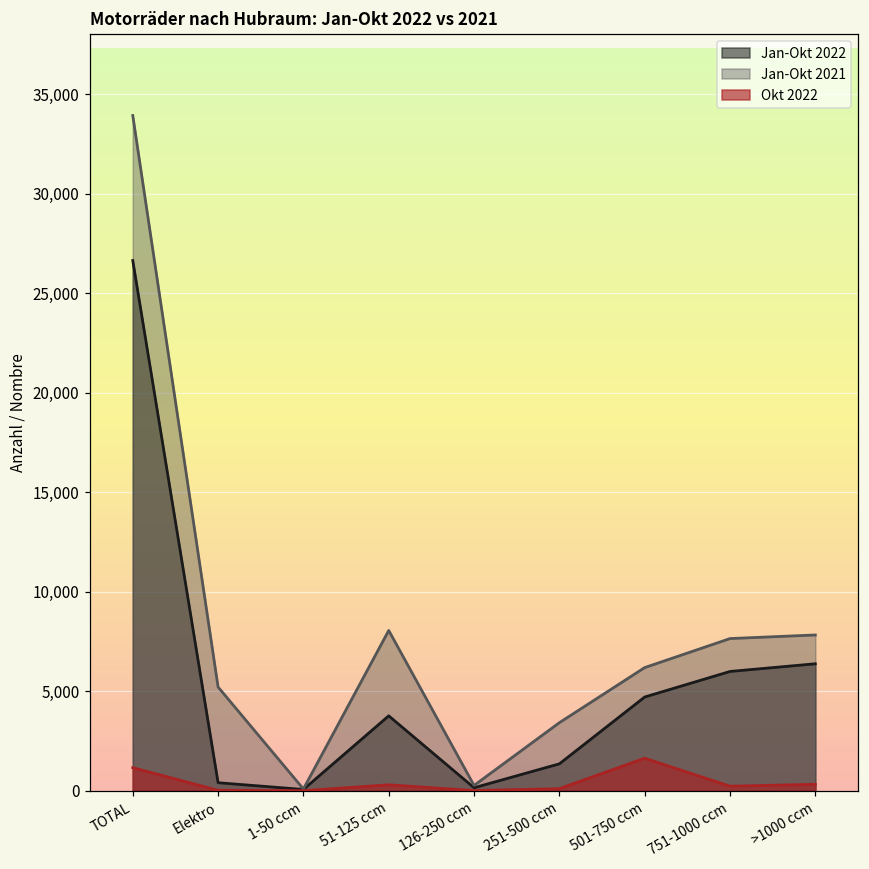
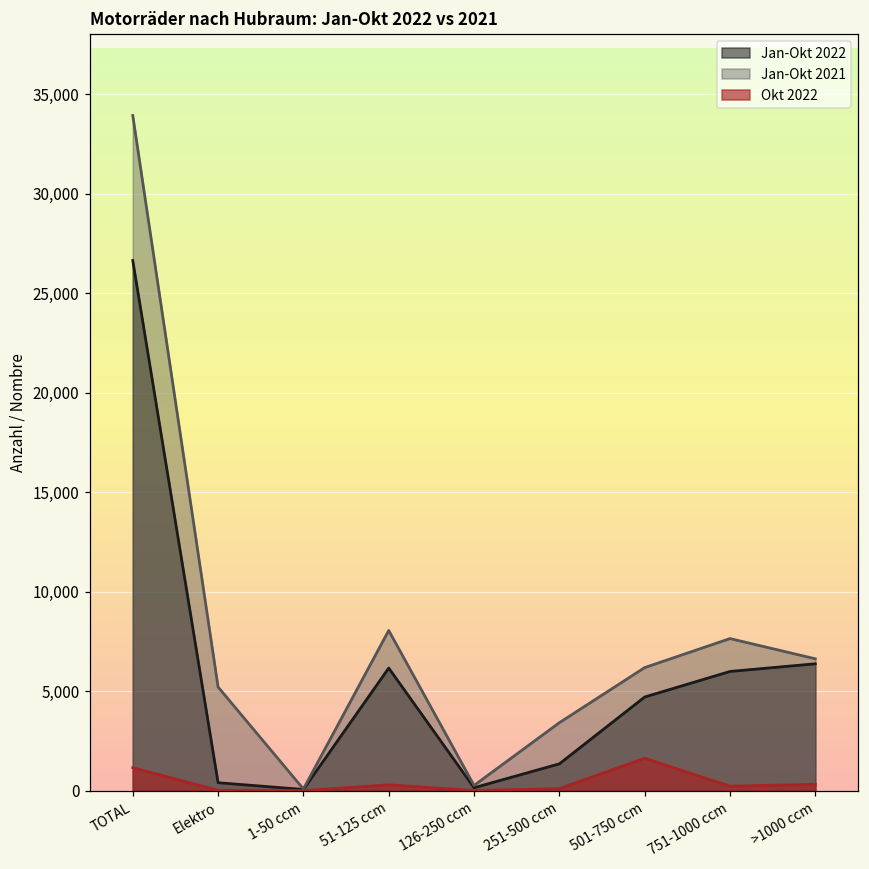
  {
    "Jan-Okt 2022": {
      "TOTAL": "26,600",
      "Elektro": "400",
-     "51-125 ccm": "3,800",
+     "51-125 ccm": "6,200",
      "251-500 ccm": "1,400",
      "501-750 ccm": "4,700",
      "751-1000 ccm": "6,000",
      ">1000 ccm": "6,400"
    },
    "Jan-Okt 2021": {
      "TOTAL": "33,900",
      "Elektro": "5,200",
      "51-125 ccm": "8,100",
      "251-500 ccm": "3,400",
      "501-750 ccm": "6,200",
      "751-1000 ccm": "7,700",
-     ">1000 ccm": "7,800"
+     ">1000 ccm": "6,600"
    },
    "Okt 2022": {
      "TOTAL": "1,200",
      "Elektro": "0",
      "51-125 ccm": "300",
      "126-250 ccm": "0",
      "251-500 ccm": "100",
      "501-750 ccm": "1,600",
      "751-1000 ccm": "200",
      ">1000 ccm": "300"
    }
  }
